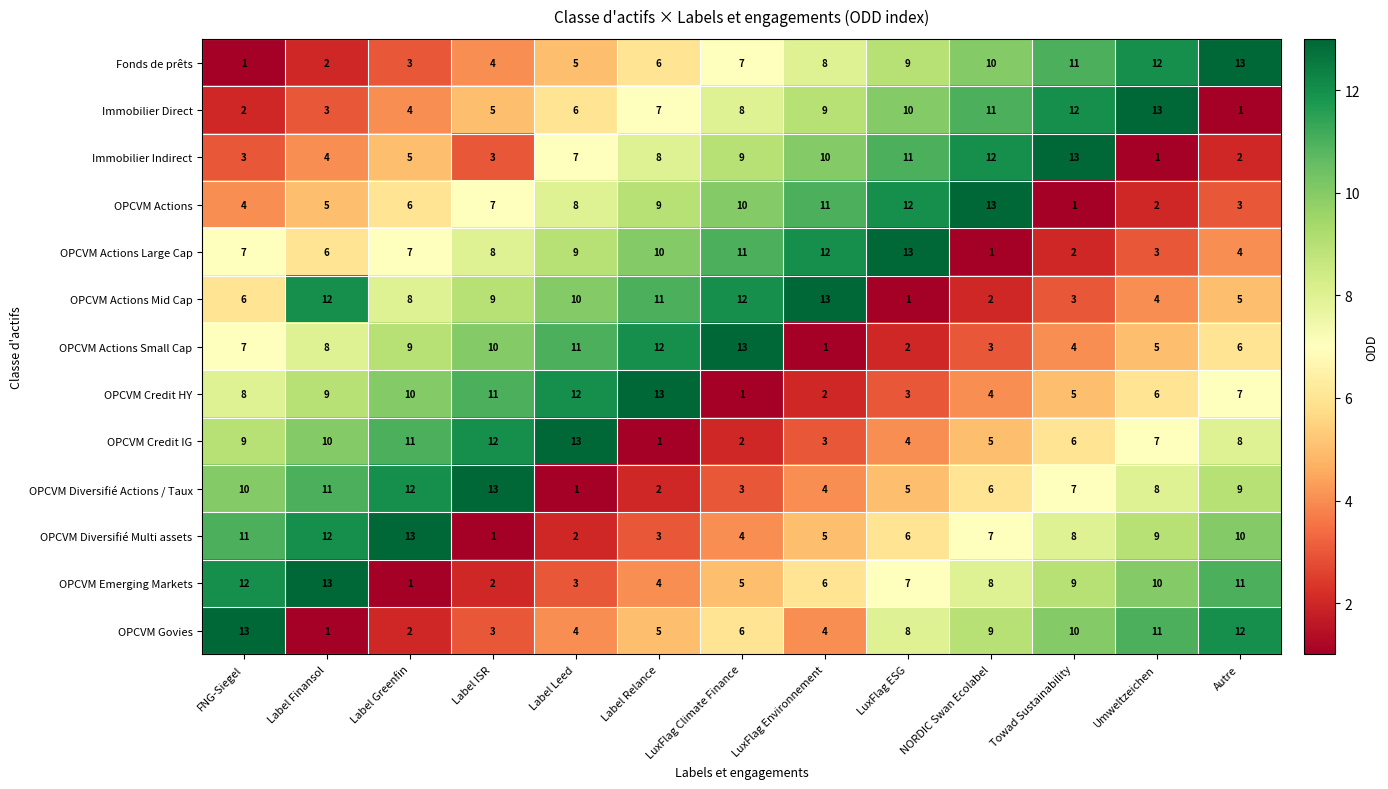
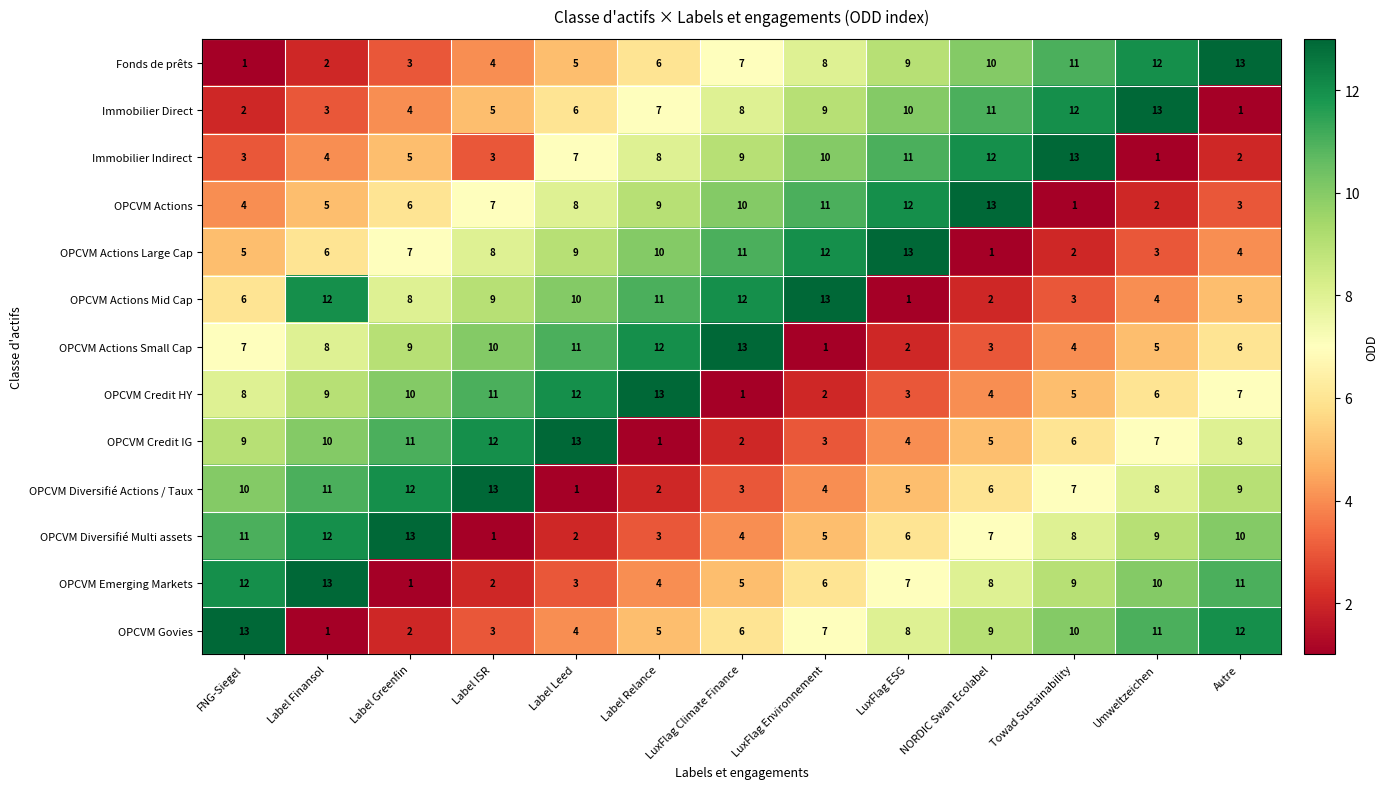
  {
    "Fonds de prêts": {
      "FNG-Siegel": 1,
      "Label Finansol": 2,
      "Label Greenfin": 3,
      "Label ISR": 4,
      "Label Leed": 5,
      "Label Relance": 6,
      "LuxFlag Climate Finance": 7,
      "LuxFlag Environnement": 8,
      "LuxFlag ESG": 9,
      "NORDIC Swan Ecolabel": 10,
      "Towad Sustainability": 11,
      "Umweltzeichen": 12,
      "Autre": 13
    },
    "Immobilier Direct": {
      "FNG-Siegel": 2,
      "Label Finansol": 3,
      "Label Greenfin": 4,
      "Label ISR": 5,
      "Label Leed": 6,
      "Label Relance": 7,
      "LuxFlag Climate Finance": 8,
      "LuxFlag Environnement": 9,
      "LuxFlag ESG": 10,
      "NORDIC Swan Ecolabel": 11,
      "Towad Sustainability": 12,
      "Umweltzeichen": 13,
      "Autre": 1
    },
    "Immobilier Indirect": {
      "FNG-Siegel": 3,
      "Label Finansol": 4,
      "Label Greenfin": 5,
      "Label ISR": 3,
      "Label Leed": 7,
      "Label Relance": 8,
      "LuxFlag Climate Finance": 9,
      "LuxFlag Environnement": 10,
      "LuxFlag ESG": 11,
      "NORDIC Swan Ecolabel": 12,
      "Towad Sustainability": 13,
      "Umweltzeichen": 1,
      "Autre": 2
    },
    "OPCVM Actions": {
      "FNG-Siegel": 4,
      "Label Finansol": 5,
      "Label Greenfin": 6,
      "Label ISR": 7,
      "Label Leed": 8,
      "Label Relance": 9,
      "LuxFlag Climate Finance": 10,
      "LuxFlag Environnement": 11,
      "LuxFlag ESG": 12,
      "NORDIC Swan Ecolabel": 13,
      "Towad Sustainability": 1,
      "Umweltzeichen": 2,
      "Autre": 3
    },
    "OPCVM Actions Large Cap": {
-     "FNG-Siegel": 7,
+     "FNG-Siegel": 5,
      "Label Finansol": 6,
      "Label Greenfin": 7,
      "Label ISR": 8,
      "Label Leed": 9,
      "Label Relance": 10,
      "LuxFlag Climate Finance": 11,
      "LuxFlag Environnement": 12,
      "LuxFlag ESG": 13,
      "NORDIC Swan Ecolabel": 1,
      "Towad Sustainability": 2,
      "Umweltzeichen": 3,
      "Autre": 4
    },
    "OPCVM Actions Mid Cap": {
      "FNG-Siegel": 6,
      "Label Finansol": 12,
      "Label Greenfin": 8,
      "Label ISR": 9,
      "Label Leed": 10,
      "Label Relance": 11,
      "LuxFlag Climate Finance": 12,
      "LuxFlag Environnement": 13,
      "LuxFlag ESG": 1,
      "NORDIC Swan Ecolabel": 2,
      "Towad Sustainability": 3,
      "Umweltzeichen": 4,
      "Autre": 5
    },
    "OPCVM Actions Small Cap": {
      "FNG-Siegel": 7,
      "Label Finansol": 8,
      "Label Greenfin": 9,
      "Label ISR": 10,
      "Label Leed": 11,
      "Label Relance": 12,
      "LuxFlag Climate Finance": 13,
      "LuxFlag Environnement": 1,
      "LuxFlag ESG": 2,
      "NORDIC Swan Ecolabel": 3,
      "Towad Sustainability": 4,
      "Umweltzeichen": 5,
      "Autre": 6
    },
    "OPCVM Credit HY": {
      "FNG-Siegel": 8,
      "Label Finansol": 9,
      "Label Greenfin": 10,
      "Label ISR": 11,
      "Label Leed": 12,
      "Label Relance": 13,
      "LuxFlag Climate Finance": 1,
      "LuxFlag Environnement": 2,
      "LuxFlag ESG": 3,
      "NORDIC Swan Ecolabel": 4,
      "Towad Sustainability": 5,
      "Umweltzeichen": 6,
      "Autre": 7
    },
    "OPCVM Credit IG": {
      "FNG-Siegel": 9,
      "Label Finansol": 10,
      "Label Greenfin": 11,
      "Label ISR": 12,
      "Label Leed": 13,
      "Label Relance": 1,
      "LuxFlag Climate Finance": 2,
      "LuxFlag Environnement": 3,
      "LuxFlag ESG": 4,
      "NORDIC Swan Ecolabel": 5,
      "Towad Sustainability": 6,
      "Umweltzeichen": 7,
      "Autre": 8
    },
    "OPCVM Diversifié Actions / Taux": {
      "FNG-Siegel": 10,
      "Label Finansol": 11,
      "Label Greenfin": 12,
      "Label ISR": 13,
      "Label Leed": 1,
      "Label Relance": 2,
      "LuxFlag Climate Finance": 3,
      "LuxFlag Environnement": 4,
      "LuxFlag ESG": 5,
      "NORDIC Swan Ecolabel": 6,
      "Towad Sustainability": 7,
      "Umweltzeichen": 8,
      "Autre": 9
    },
    "OPCVM Diversifié Multi assets": {
      "FNG-Siegel": 11,
      "Label Finansol": 12,
      "Label Greenfin": 13,
      "Label ISR": 1,
      "Label Leed": 2,
      "Label Relance": 3,
      "LuxFlag Climate Finance": 4,
      "LuxFlag Environnement": 5,
      "LuxFlag ESG": 6,
      "NORDIC Swan Ecolabel": 7,
      "Towad Sustainability": 8,
      "Umweltzeichen": 9,
      "Autre": 10
    },
    "OPCVM Emerging Markets": {
      "FNG-Siegel": 12,
      "Label Finansol": 13,
      "Label Greenfin": 1,
      "Label ISR": 2,
      "Label Leed": 3,
      "Label Relance": 4,
      "LuxFlag Climate Finance": 5,
      "LuxFlag Environnement": 6,
      "LuxFlag ESG": 7,
      "NORDIC Swan Ecolabel": 8,
      "Towad Sustainability": 9,
      "Umweltzeichen": 10,
      "Autre": 11
    },
    "OPCVM Govies": {
      "FNG-Siegel": 13,
      "Label Finansol": 1,
      "Label Greenfin": 2,
      "Label ISR": 3,
      "Label Leed": 4,
      "Label Relance": 5,
      "LuxFlag Climate Finance": 6,
-     "LuxFlag Environnement": 4,
+     "LuxFlag Environnement": 7,
      "LuxFlag ESG": 8,
      "NORDIC Swan Ecolabel": 9,
      "Towad Sustainability": 10,
      "Umweltzeichen": 11,
      "Autre": 12
    }
  }
